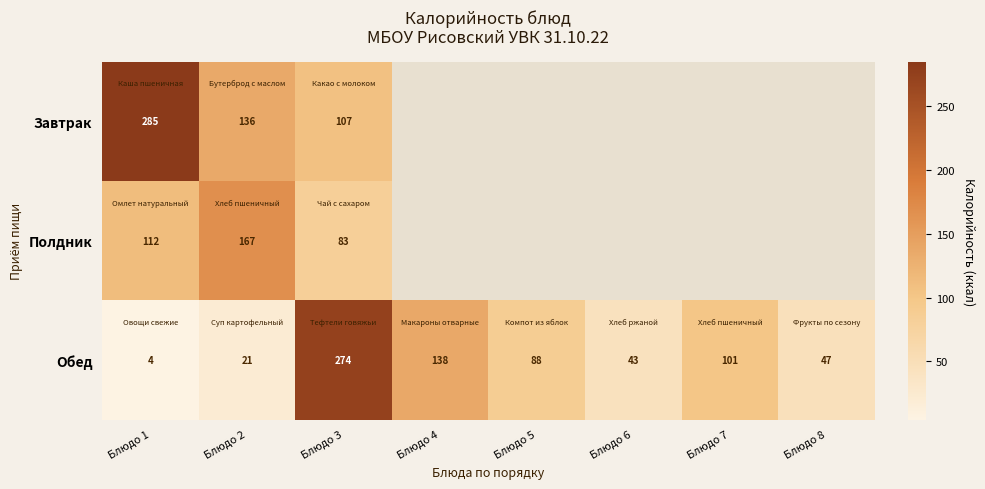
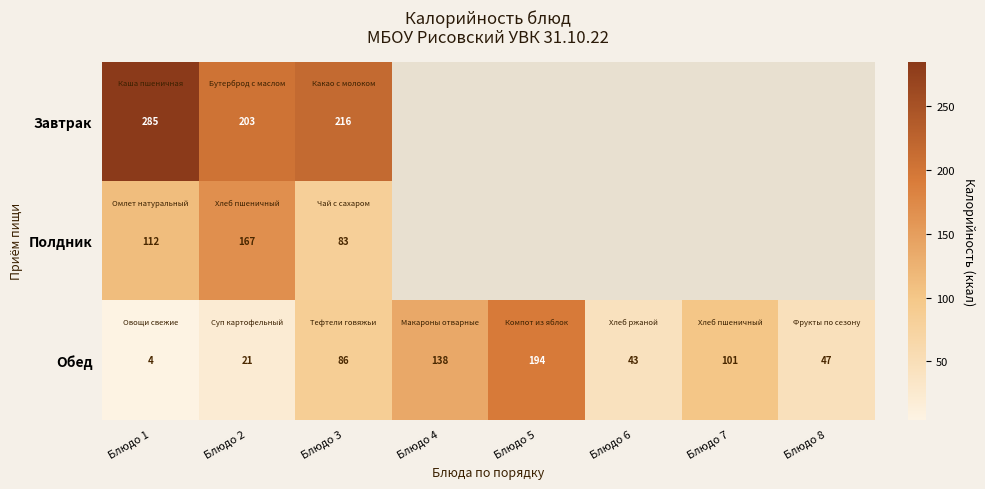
  {
    "Завтрак": {
-     "Блюдо 2": 136,
-     "Блюдо 3": 107
+     "Блюдо 2": 203,
+     "Блюдо 3": 216
    },
    "Обед": {
-     "Блюдо 3": 274,
-     "Блюдо 5": 88
+     "Блюдо 3": 86,
+     "Блюдо 5": 194
    }
  }
